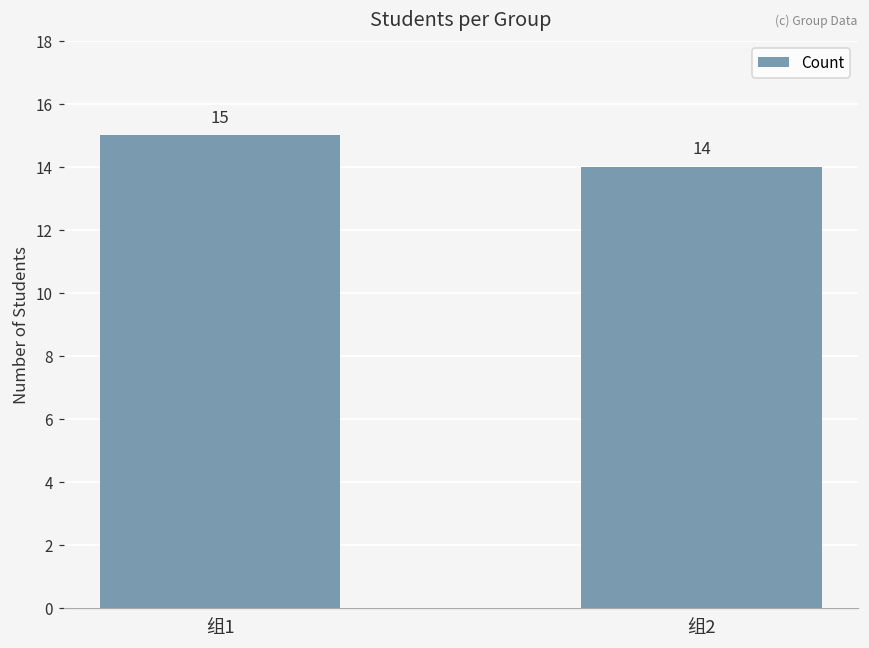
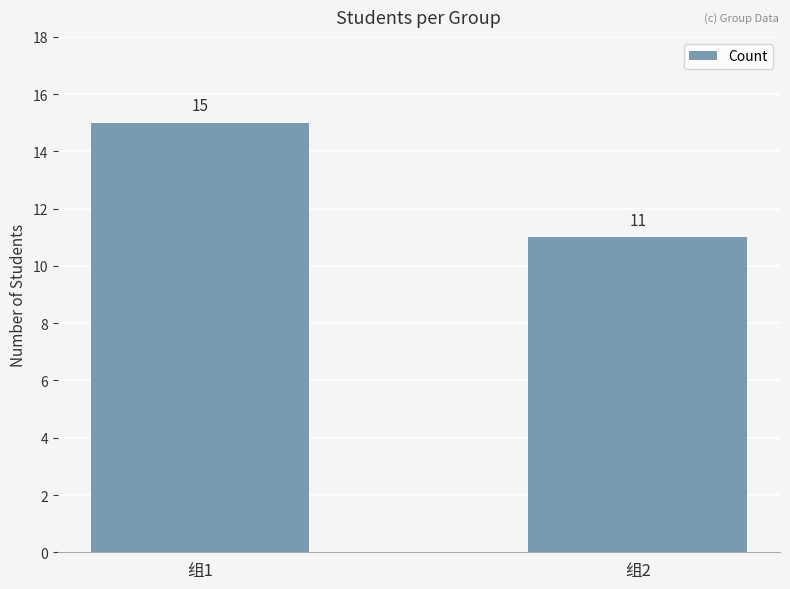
  {
    "组1": 15,
-   "组2": 14
+   "组2": 11
  }
